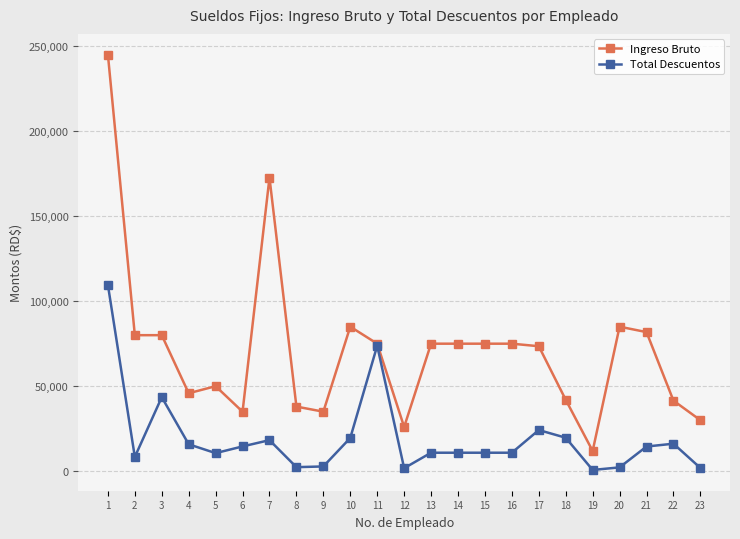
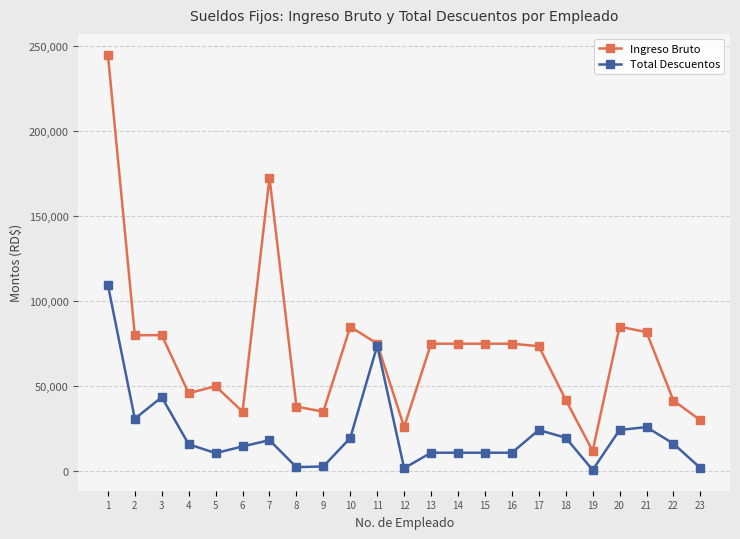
  {
    "Ingreso Bruto": {
      "1": "245,000",
      "2": "80,000",
      "3": "80,000",
      "4": "46,000",
      "5": "50,000",
      "6": "35,000",
      "7": "173,000",
      "8": "38,000",
      "9": "35,000",
      "10": "85,000",
      "12": "26,000",
      "13": "75,000",
      "14": "75,000",
      "15": "75,000",
      "16": "75,000",
      "17": "74,000",
      "18": "42,000",
      "19": "12,000",
      "20": "85,000",
      "21": "82,000",
      "22": "42,000",
      "23": "30,000"
    },
    "Total Descuentos": {
      "1": "110,000",
-     "2": "8,000",
+     "2": "31,000",
      "3": "44,000",
      "4": "16,000",
      "5": "11,000",
      "6": "15,000",
      "7": "18,000",
      "8": "2,000",
      "9": "3,000",
      "10": "20,000",
      "12": "2,000",
      "13": "11,000",
      "14": "11,000",
      "15": "11,000",
      "16": "11,000",
      "17": "24,000",
      "18": "20,000",
      "19": "1,000",
-     "20": "2,000",
-     "21": "15,000",
+     "20": "24,000",
+     "21": "26,000",
      "22": "16,000",
      "23": "2,000"
    }
  }
